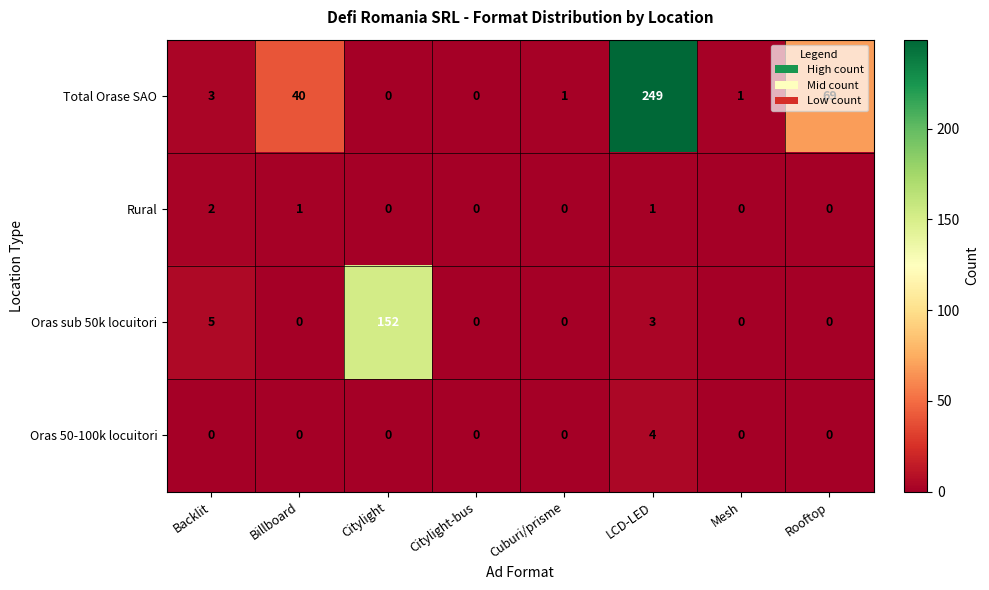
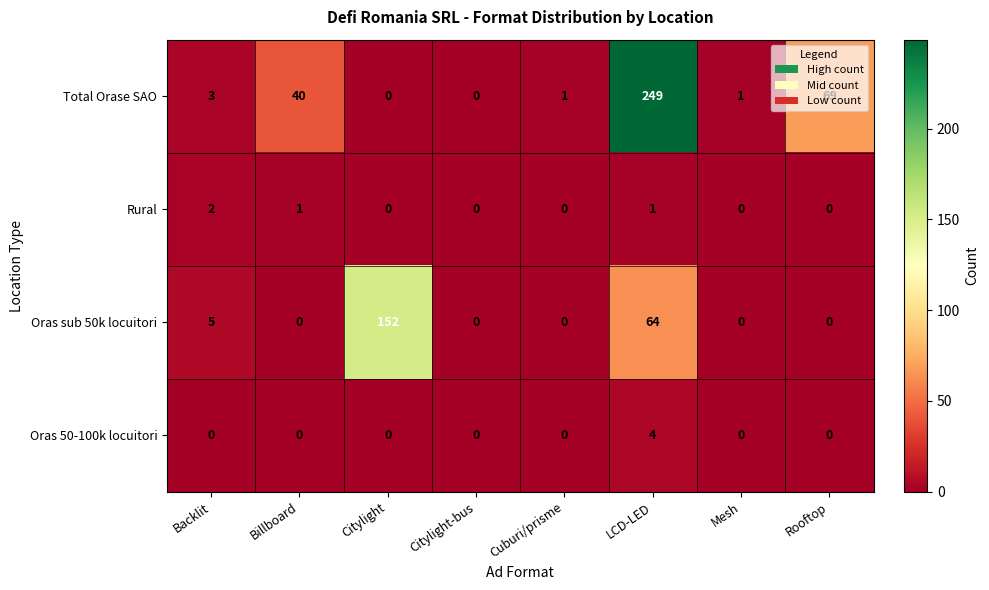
  {
    "Total Orase SAO": {
      "Backlit": 3,
      "Billboard": 40,
      "Citylight": 0,
      "Citylight-bus": 0,
      "Cuburi/prisme": 1,
      "LCD-LED": 249,
      "Mesh": 1
    },
    "Rural": {
      "Backlit": 2,
      "Billboard": 1,
      "Citylight": 0,
      "Citylight-bus": 0,
      "Cuburi/prisme": 0,
      "LCD-LED": 1,
      "Mesh": 0,
      "Rooftop": 0
    },
    "Oras sub 50k locuitori": {
      "Backlit": 5,
      "Billboard": 0,
      "Citylight": 152,
      "Citylight-bus": 0,
      "Cuburi/prisme": 0,
-     "LCD-LED": 3,
+     "LCD-LED": 64,
      "Mesh": 0,
      "Rooftop": 0
    },
    "Oras 50-100k locuitori": {
      "Backlit": 0,
      "Billboard": 0,
      "Citylight": 0,
      "Citylight-bus": 0,
      "Cuburi/prisme": 0,
      "LCD-LED": 4,
      "Mesh": 0,
      "Rooftop": 0
    }
  }
